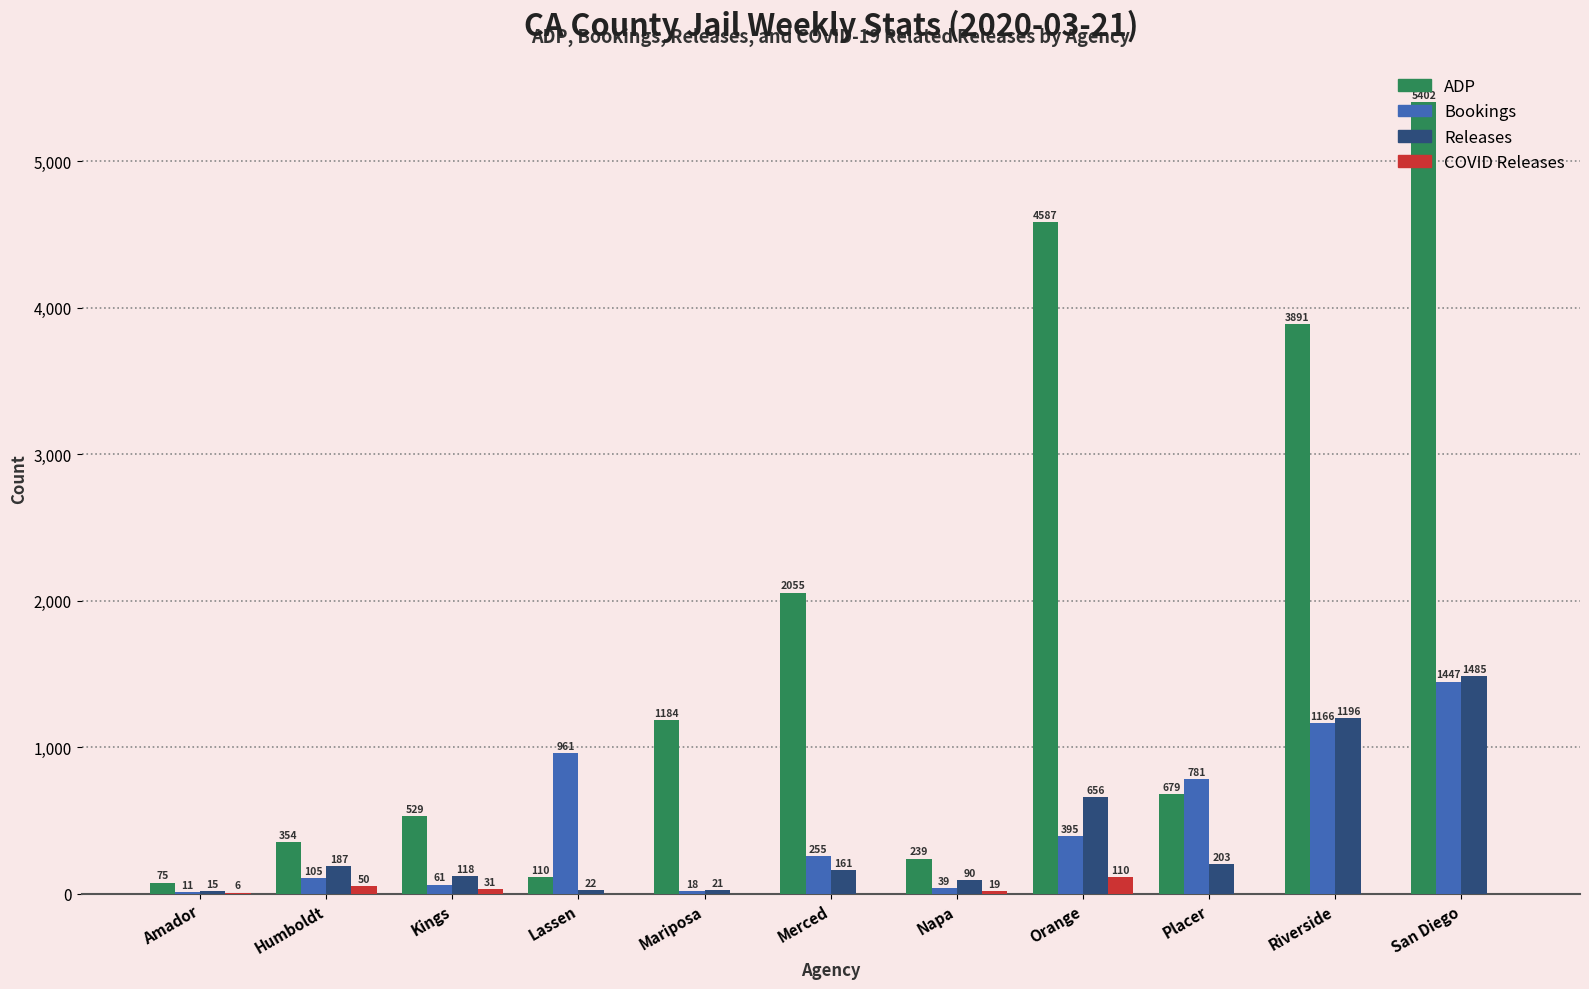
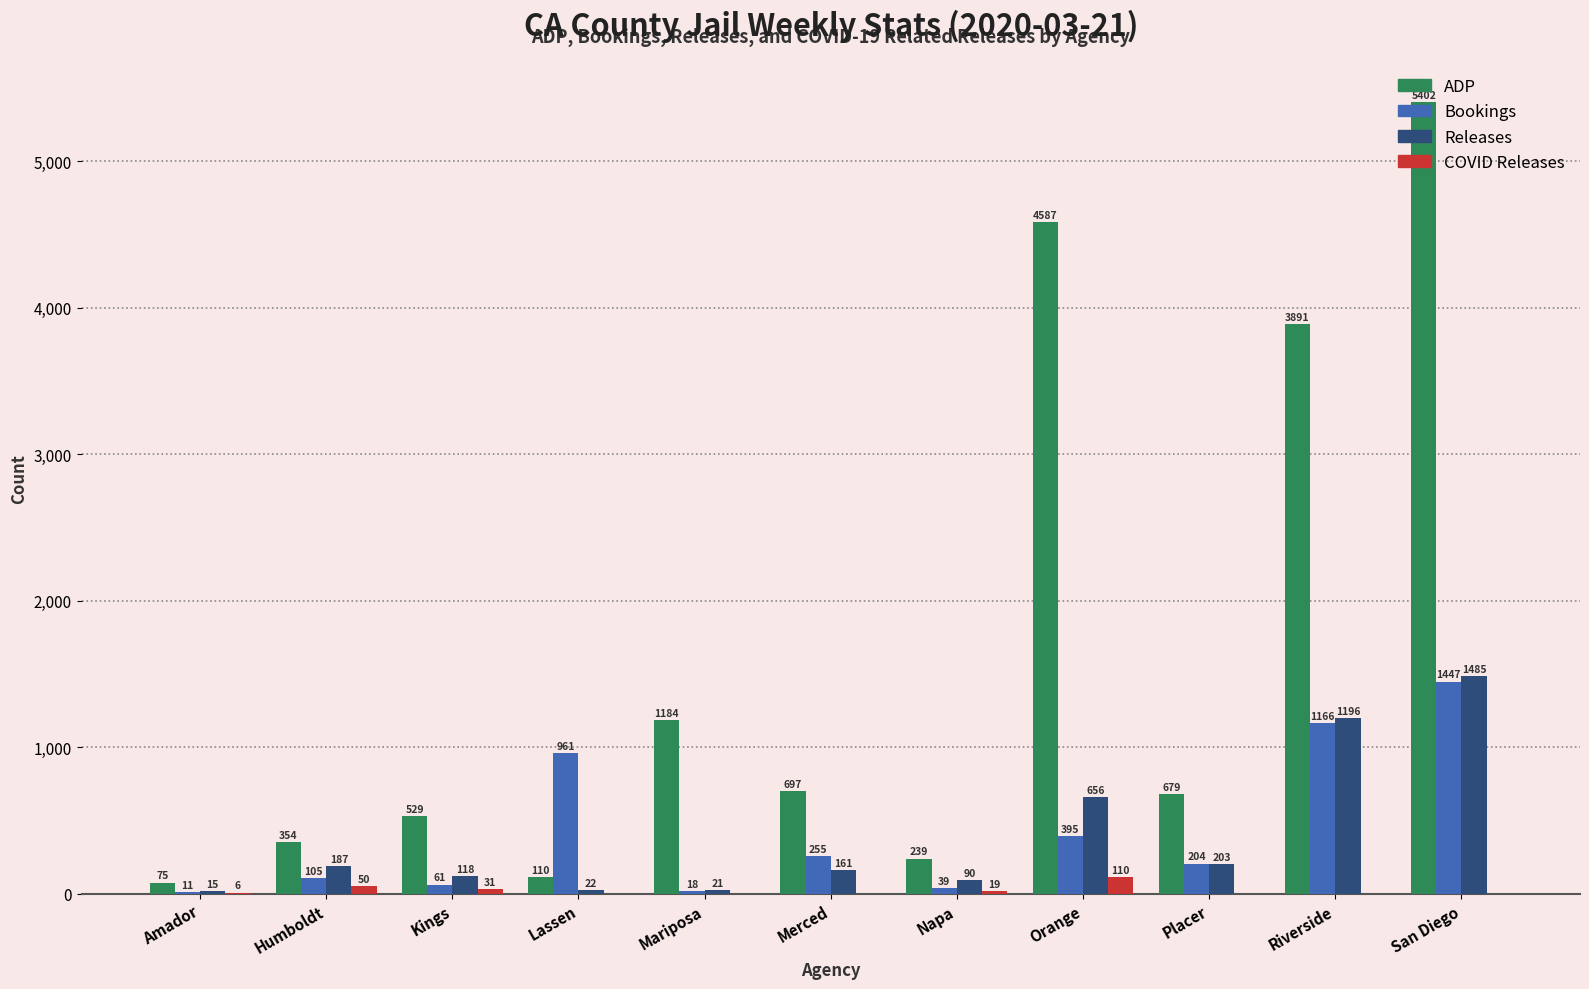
  {
    "ADP": {
      "Amador": 75,
      "Humboldt": 354,
      "Kings": 529,
      "Lassen": 110,
      "Mariposa": 1184,
-     "Merced": 2055,
+     "Merced": 697,
      "Napa": 239,
      "Orange": 4587,
      "Placer": 679,
      "Riverside": 3891,
      "San Diego": 5402
    },
    "Bookings": {
      "Amador": 11,
      "Humboldt": 105,
      "Kings": 61,
      "Lassen": 961,
      "Mariposa": 18,
      "Merced": 255,
      "Napa": 39,
      "Orange": 395,
-     "Placer": 781,
+     "Placer": 204,
      "Riverside": 1166,
      "San Diego": 1447
    },
    "Releases": {
      "Amador": 15,
      "Humboldt": 187,
      "Kings": 118,
      "Lassen": 22,
      "Mariposa": 21,
      "Merced": 161,
      "Napa": 90,
      "Orange": 656,
      "Placer": 203,
      "Riverside": 1196,
      "San Diego": 1485
    },
    "COVID Releases": {
      "Amador": 6,
      "Humboldt": 50,
      "Kings": 31,
      "Napa": 19,
      "Orange": 110
    }
  }
